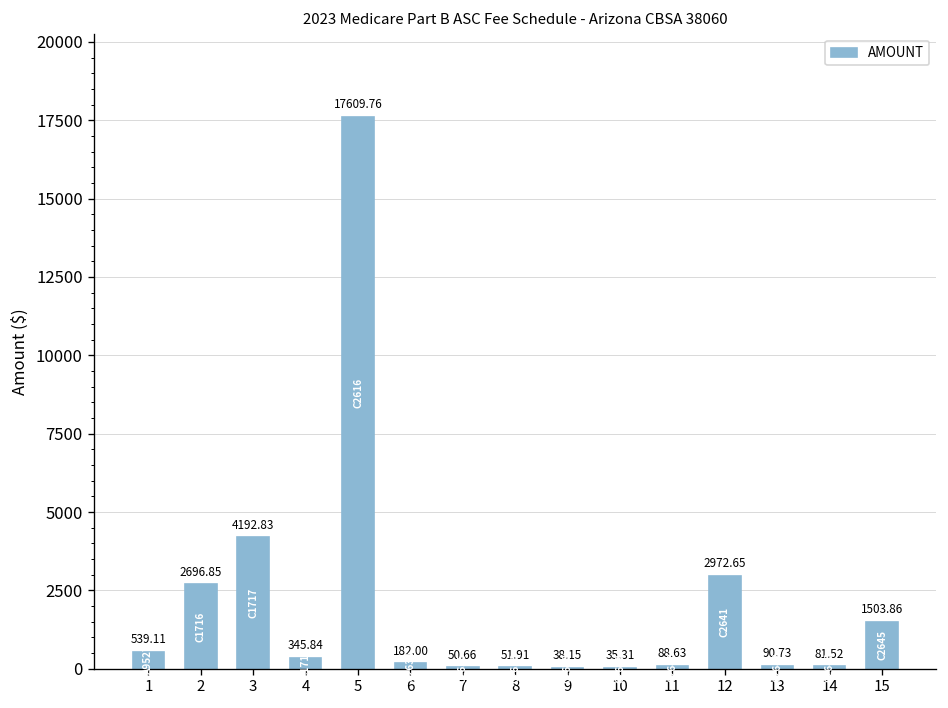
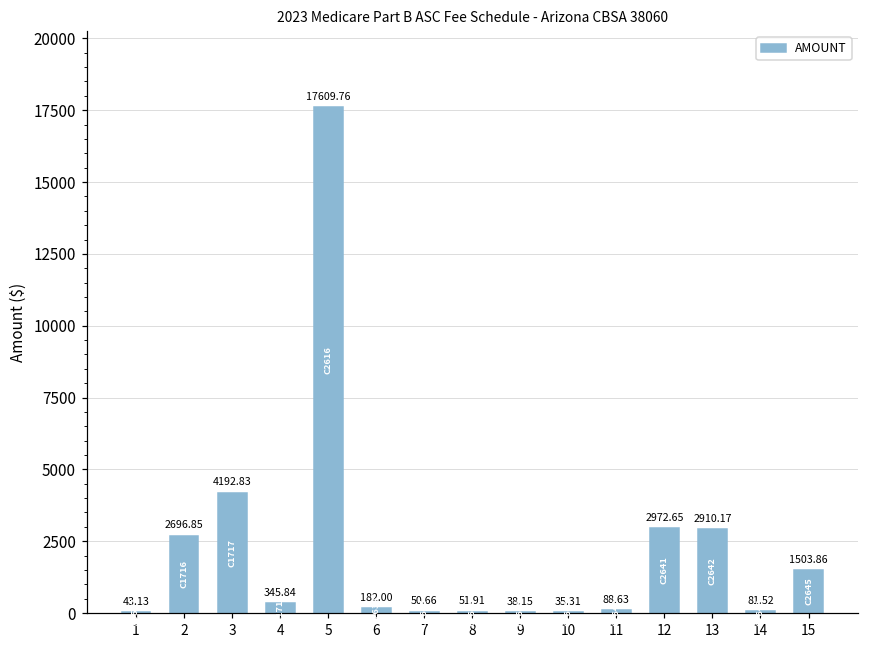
  {
-   "1": 539.11,
+   "1": 43.13,
    "2": 2696.85,
    "3": 4192.83,
    "4": 345.84,
    "5": 17609.76,
    "6": 182.00,
    "7": 50.66,
    "8": 51.91,
    "9": 38.15,
    "10": 35.31,
    "11": 88.63,
    "12": 2972.65,
-   "13": 90.73,
+   "13": 2910.17,
    "14": 81.52,
    "15": 1503.86
  }
